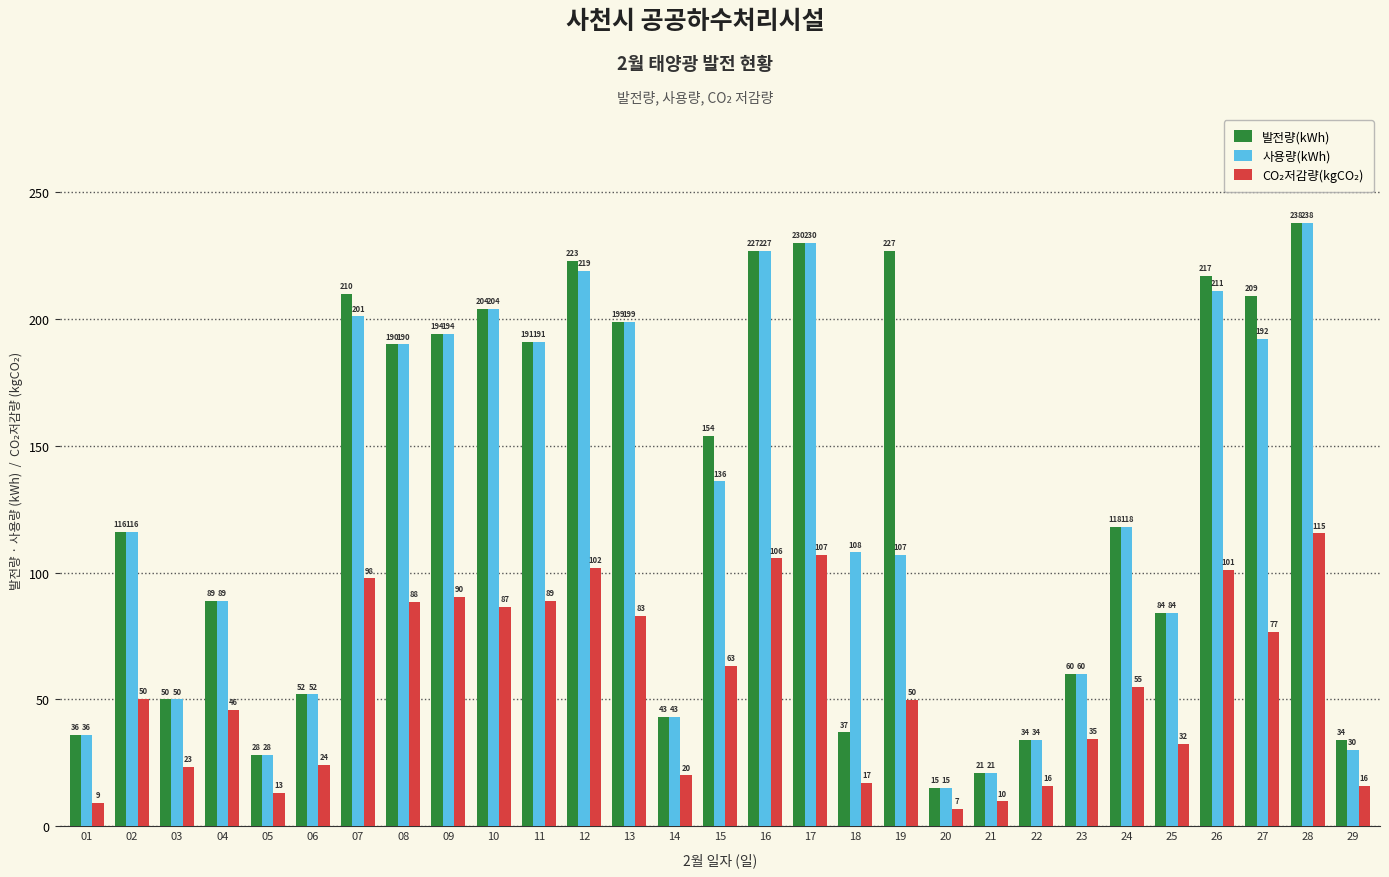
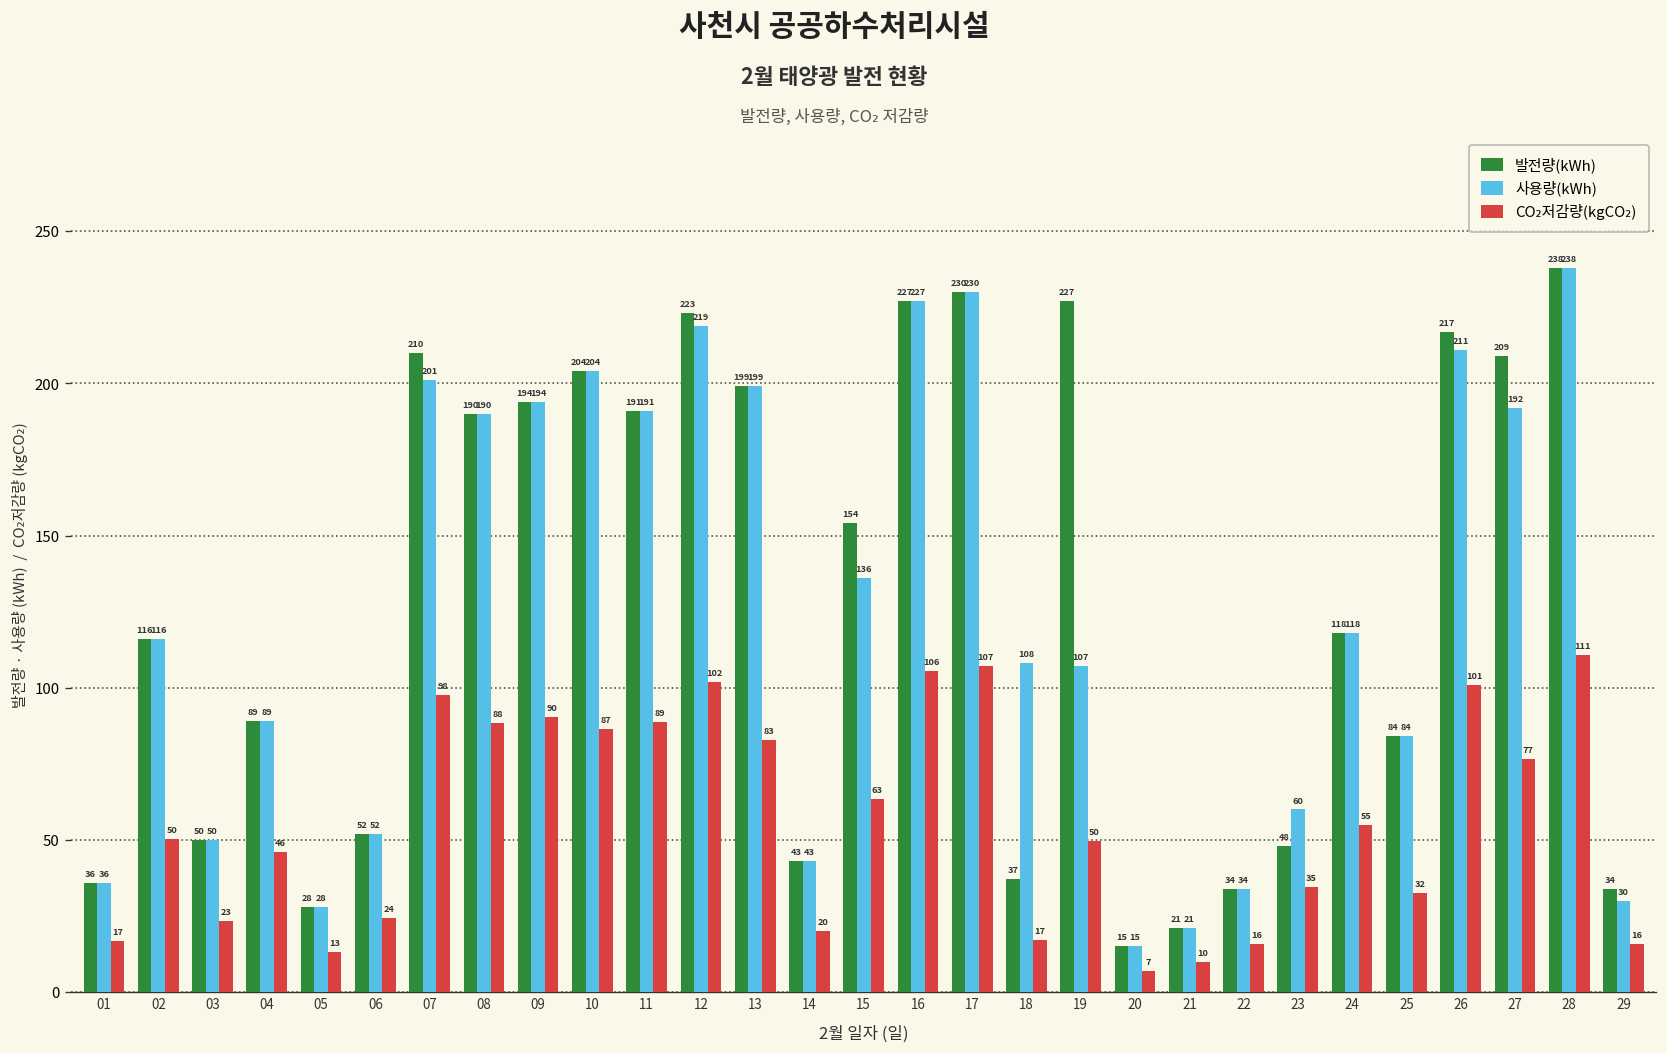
  {
    "발전량(kWh)": {
      "01": 36,
      "03": 50,
      "04": 89,
      "05": 28,
      "06": 52,
      "07": 210,
      "12": 223,
      "14": 43,
      "15": 154,
      "18": 37,
      "19": 227,
      "20": 15,
      "21": 21,
      "22": 34,
-     "23": 60,
+     "23": 48,
      "25": 84,
      "26": 217,
      "27": 209,
      "29": 34
    },
    "사용량(kWh)": {
      "01": 36,
      "03": 50,
      "04": 89,
      "05": 28,
      "06": 52,
      "07": 201,
      "12": 219,
      "14": 43,
      "15": 136,
      "18": 108,
      "19": 107,
      "20": 15,
      "21": 21,
      "22": 34,
      "23": 60,
      "25": 84,
      "26": 211,
      "27": 192,
      "29": 30
    },
    "CO₂저감량(kgCO₂)": {
-     "01": 9,
+     "01": 17,
      "02": 50,
      "03": 23,
      "04": 46,
      "05": 13,
      "06": 24,
      "07": 98,
      "08": 88,
      "09": 90,
      "10": 87,
      "11": 89,
      "12": 102,
      "13": 83,
      "14": 20,
      "15": 63,
      "16": 106,
      "17": 107,
      "18": 17,
      "19": 50,
      "20": 7,
      "21": 10,
      "22": 16,
      "23": 35,
      "24": 55,
      "25": 32,
      "26": 101,
      "27": 77,
-     "28": 115,
+     "28": 111,
      "29": 16
    }
  }
